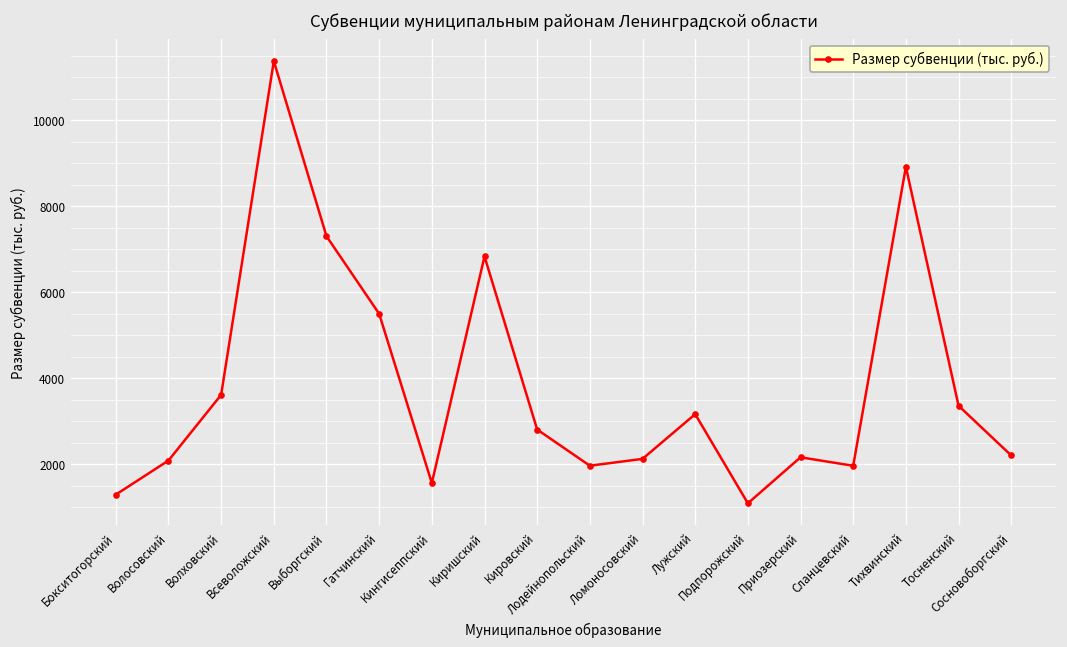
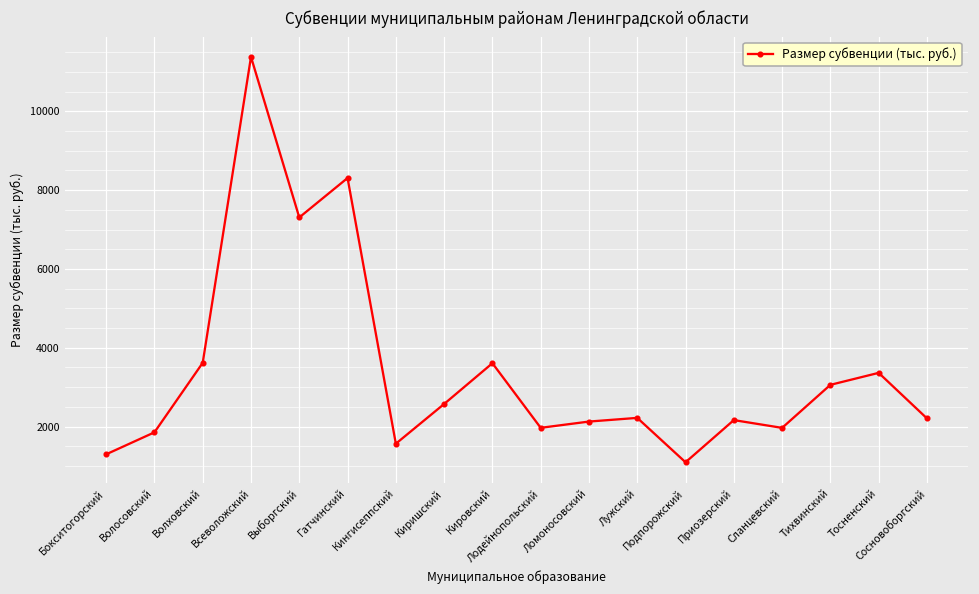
  {
    "Бокситогорский": 1300,
-   "Волосовский": 2100,
+   "Волосовский": 1900,
    "Волховский": 3600,
    "Всеволожский": 11400,
    "Выборгский": 7300,
-   "Гатчинский": 5500,
+   "Гатчинский": 8300,
    "Кингисеппский": 1600,
-   "Киришский": 6800,
-   "Кировский": 2800,
+   "Киришский": 2600,
+   "Кировский": 3600,
    "Лодейнопольский": 2000,
    "Ломоносовский": 2100,
-   "Лужский": 3200,
+   "Лужский": 2200,
    "Подпорожский": 1100,
    "Приозерский": 2200,
    "Сланцевский": 2000,
-   "Тихвинский": 8900,
+   "Тихвинский": 3100,
    "Тосненский": 3400,
    "Сосновоборгский": 2200
  }
